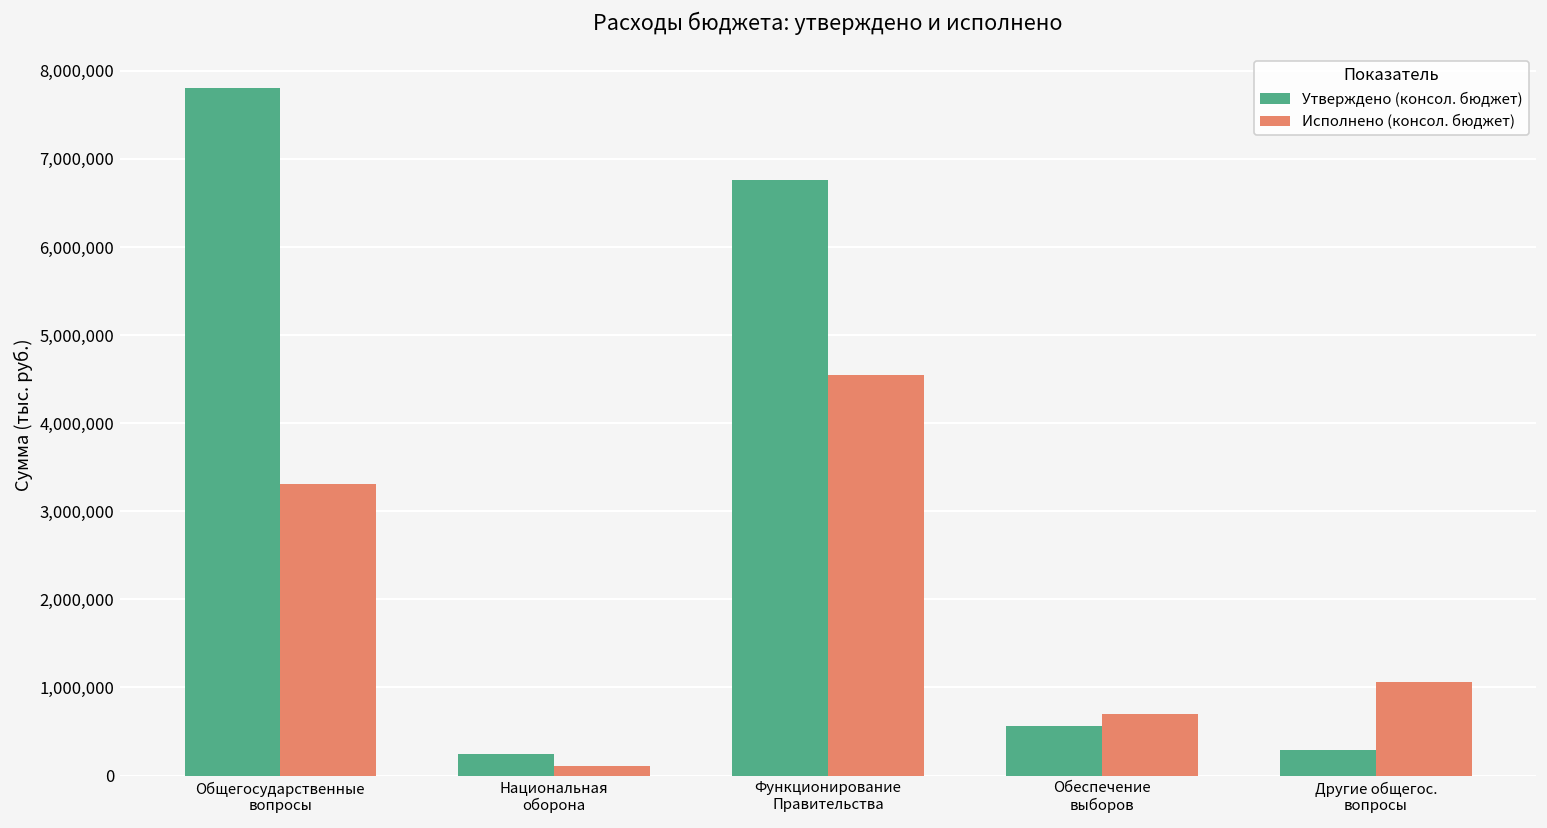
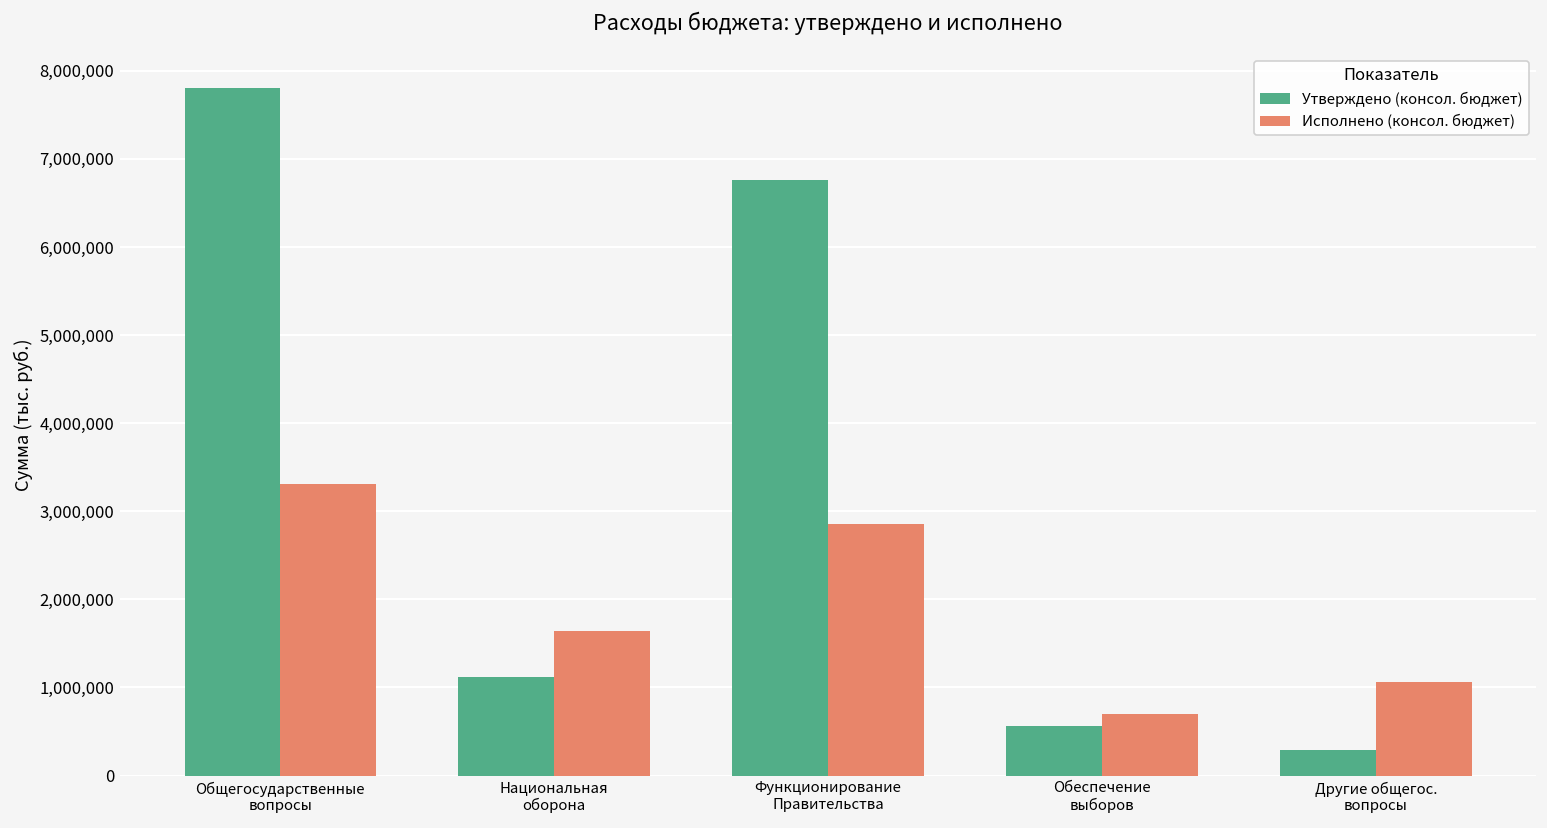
  {
    "Утверждено (консол. бюджет)": {
      "Общегосударственные вопросы": "7,800,000",
-     "Национальная оборона": "200,000",
+     "Национальная оборона": "1,100,000",
      "Функционирование Правительства": "6,800,000",
      "Обеспечение выборов": "600,000",
      "Другие общегос. вопросы": "300,000"
    },
    "Исполнено (консол. бюджет)": {
      "Общегосударственные вопросы": "3,300,000",
-     "Национальная оборона": "100,000",
-     "Функционирование Правительства": "4,500,000",
+     "Национальная оборона": "1,600,000",
+     "Функционирование Правительства": "2,900,000",
      "Обеспечение выборов": "700,000",
      "Другие общегос. вопросы": "1,100,000"
    }
  }
